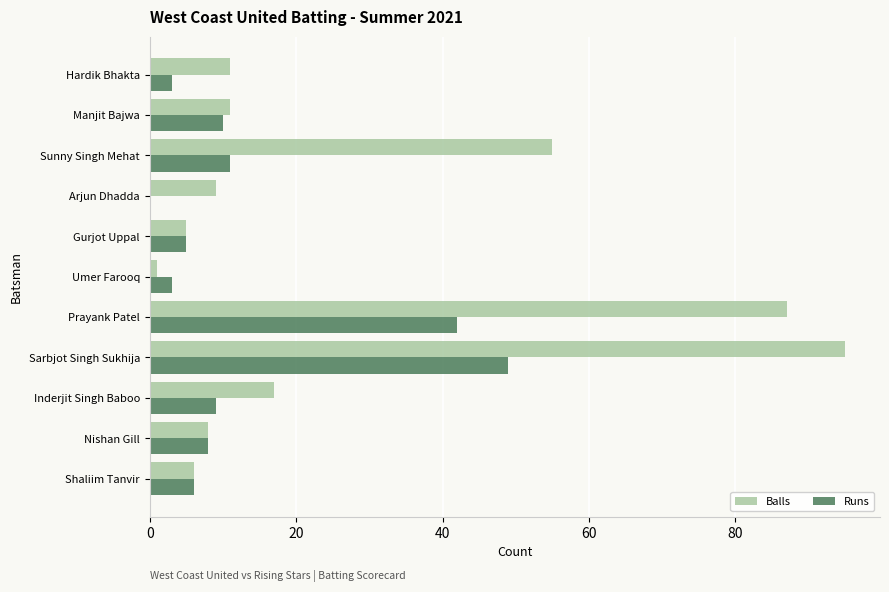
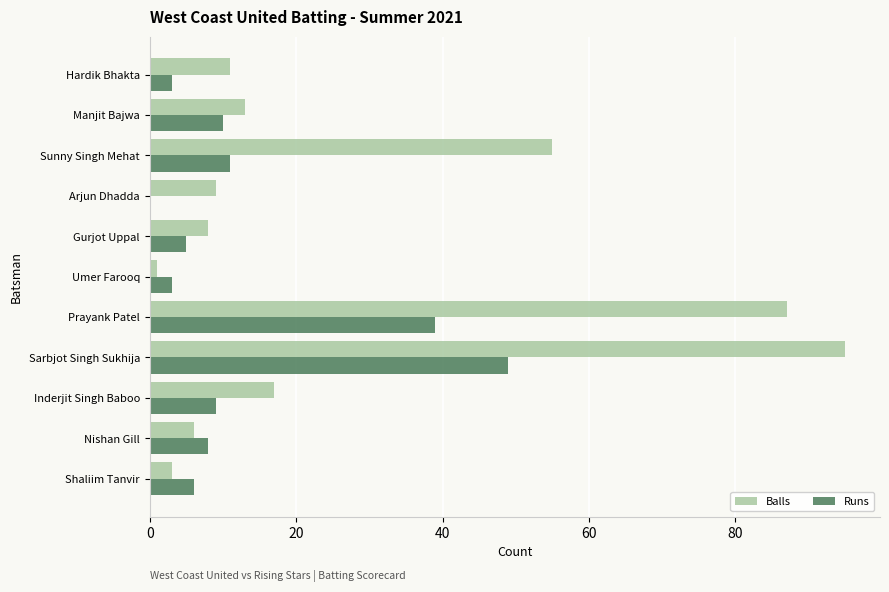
  {
    "Balls": {
      "Hardik Bhakta": 11,
-     "Manjit Bajwa": 11,
+     "Manjit Bajwa": 13,
      "Sunny Singh Mehat": 55,
      "Arjun Dhadda": 9,
-     "Gurjot Uppal": 5,
+     "Gurjot Uppal": 8,
      "Umer Farooq": 1,
      "Prayank Patel": 87,
      "Sarbjot Singh Sukhija": 95,
      "Inderjit Singh Baboo": 17,
-     "Nishan Gill": 8,
-     "Shaliim Tanvir": 6
+     "Nishan Gill": 6,
+     "Shaliim Tanvir": 3
    },
    "Runs": {
      "Hardik Bhakta": 3,
      "Manjit Bajwa": 10,
      "Sunny Singh Mehat": 11,
      "Arjun Dhadda": 0,
      "Gurjot Uppal": 5,
      "Umer Farooq": 3,
-     "Prayank Patel": 42,
+     "Prayank Patel": 39,
      "Sarbjot Singh Sukhija": 49,
      "Inderjit Singh Baboo": 9,
      "Nishan Gill": 8,
      "Shaliim Tanvir": 6
    }
  }
